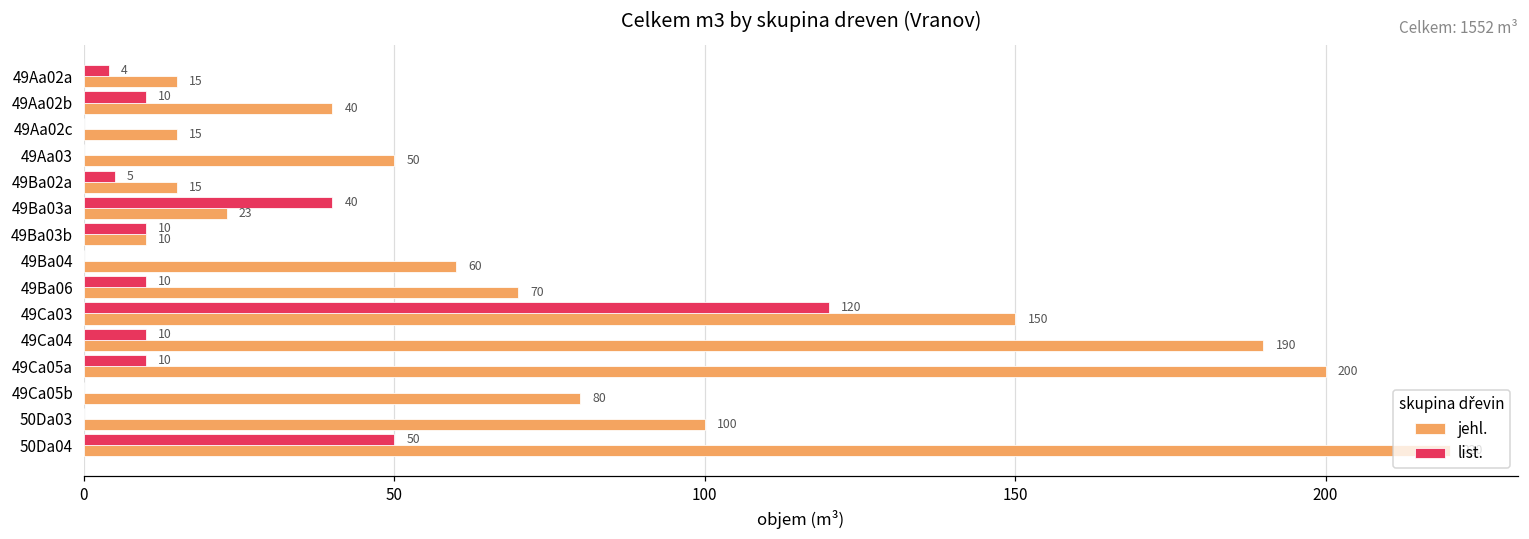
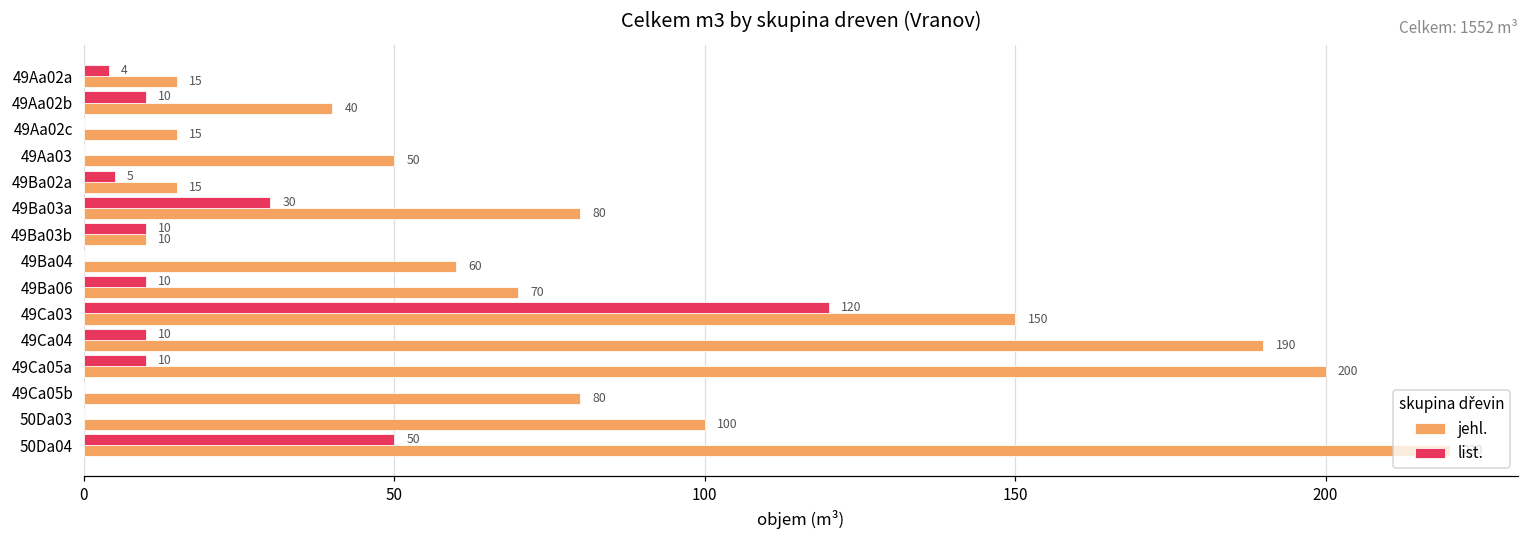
  {
    "jehl.": {
      "49Aa02a": 15,
      "49Aa02b": 40,
      "49Aa02c": 15,
      "49Aa03": 50,
      "49Ba02a": 15,
-     "49Ba03a": 23,
+     "49Ba03a": 80,
      "49Ba03b": 10,
      "49Ba04": 60,
      "49Ba06": 70,
      "49Ca03": 150,
      "49Ca04": 190,
      "49Ca05a": 200,
      "49Ca05b": 80,
      "50Da03": 100
    },
    "list.": {
      "49Aa02a": 4,
      "49Aa02b": 10,
      "49Ba02a": 5,
-     "49Ba03a": 40,
+     "49Ba03a": 30,
      "49Ba03b": 10,
      "49Ba06": 10,
      "49Ca03": 120,
      "49Ca04": 10,
      "49Ca05a": 10,
      "50Da04": 50
    }
  }
